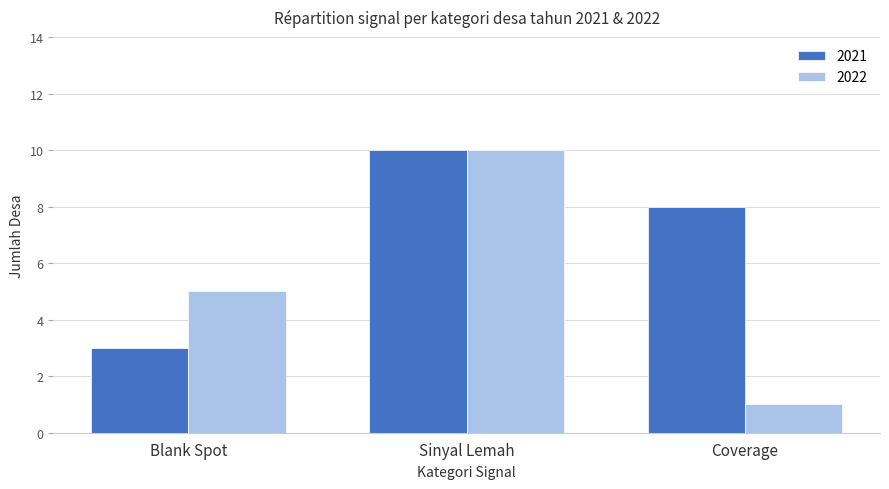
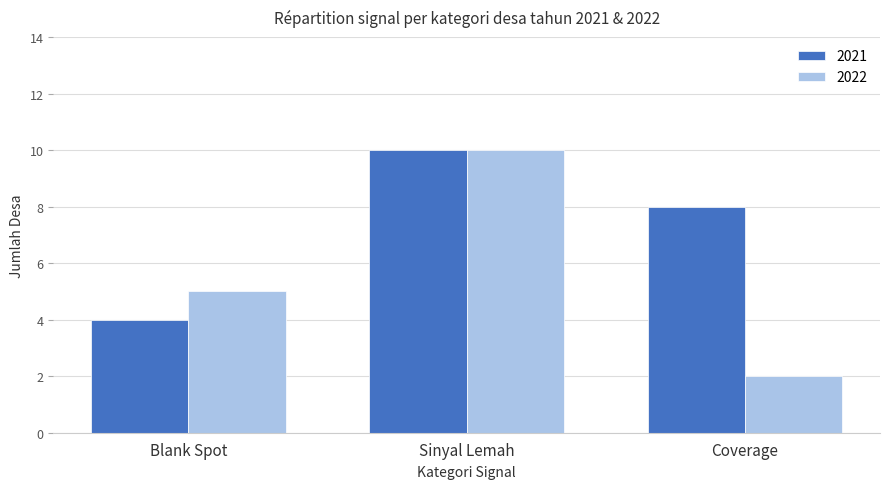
  {
    "2021": {
-     "Blank Spot": 3,
+     "Blank Spot": 4,
      "Sinyal Lemah": 10,
      "Coverage": 8
    },
    "2022": {
      "Blank Spot": 5,
      "Sinyal Lemah": 10,
-     "Coverage": 1
+     "Coverage": 2
    }
  }
